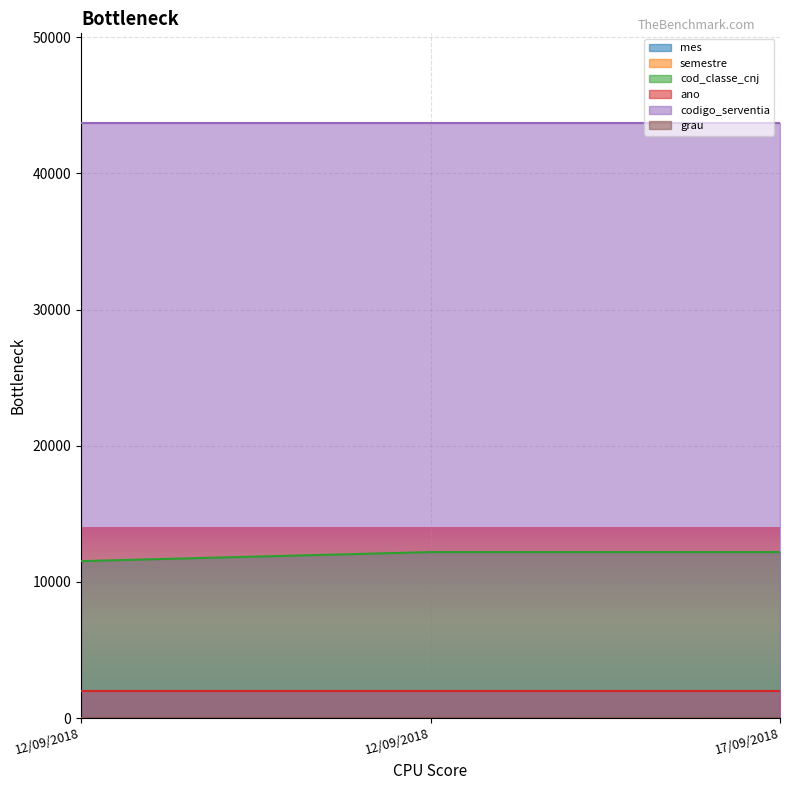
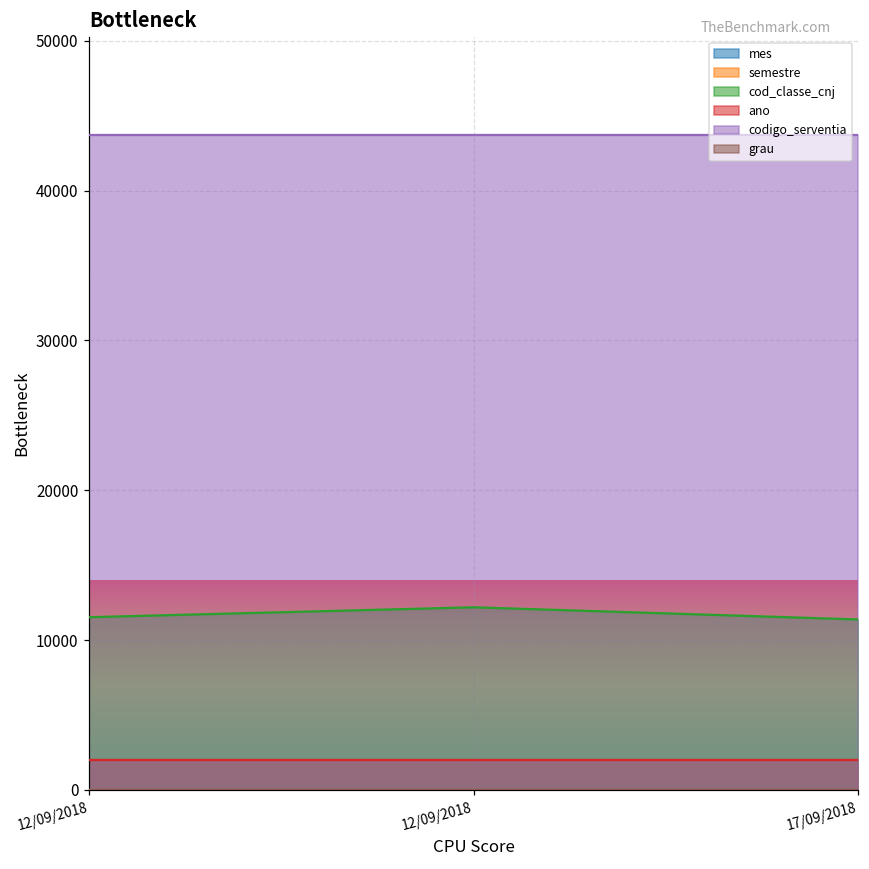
  {
    "grau": {
      "17/09/2018": 0
    },
    "cod_classe_cnj": {
-     "17/09/2018": 12200
+     "17/09/2018": 11400
    },
    "ano": {
      "17/09/2018": 2000
    },
    "codigo_serventia": {
      "17/09/2018": 43700
    }
  }
